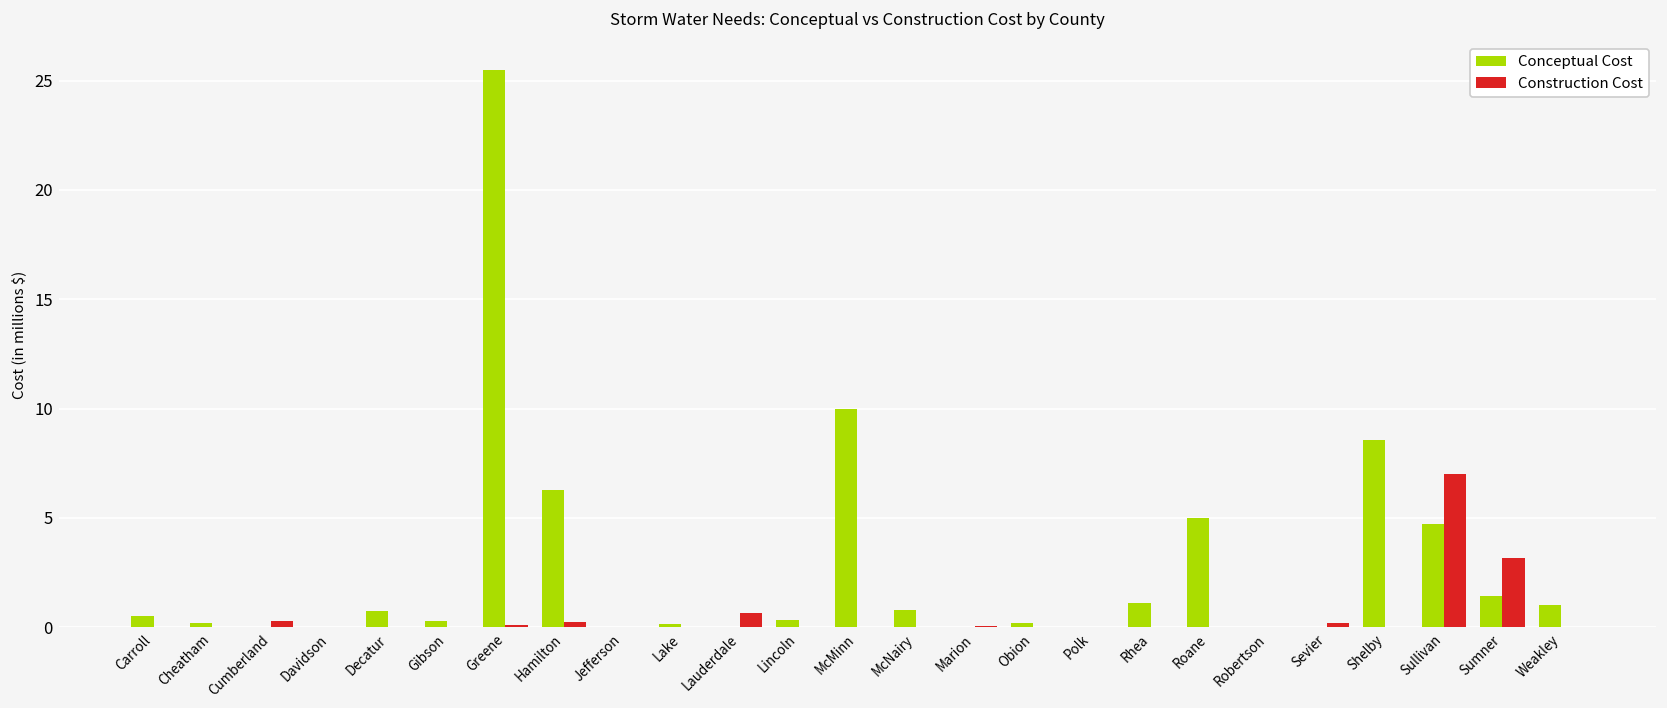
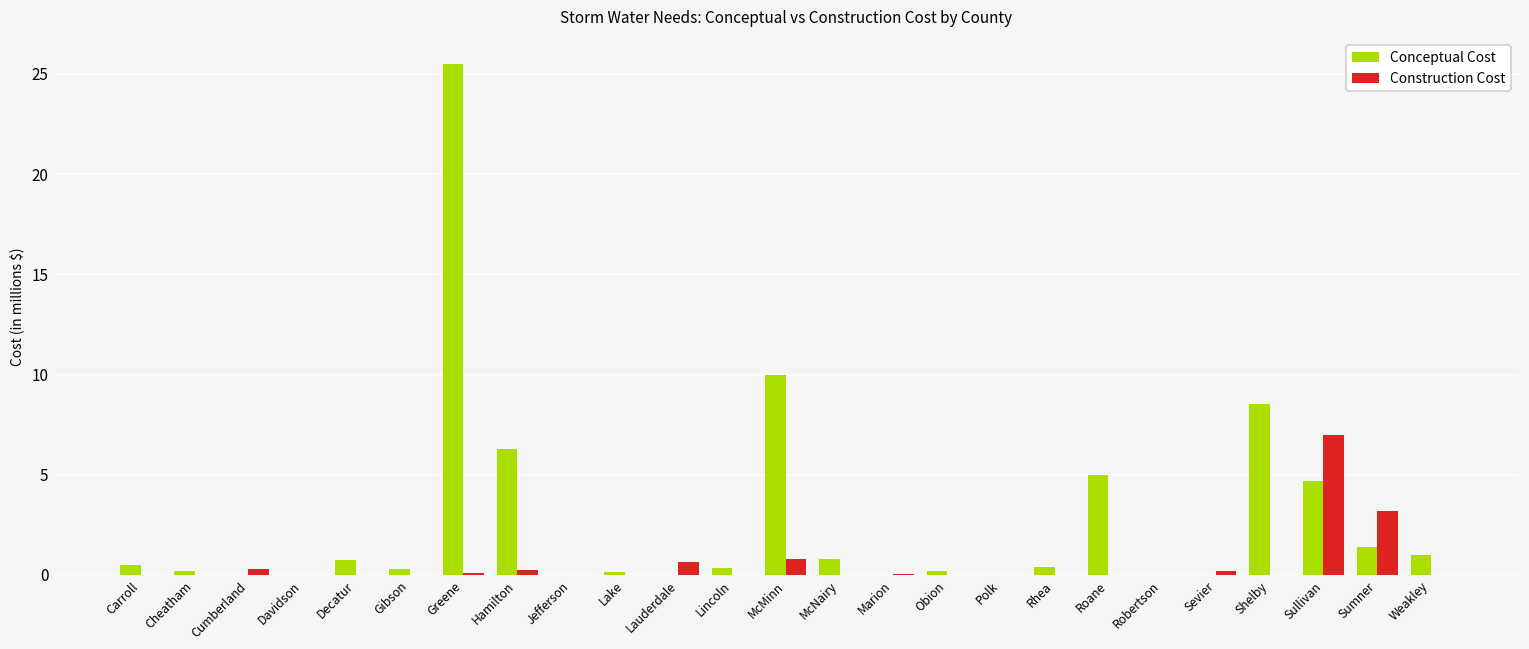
  {
    "Conceptual Cost": {
      "Carroll": 0.5,
      "Cheatham": 0.2,
      "Cumberland": 0.0,
      "Davidson": 0.0,
      "Decatur": 0.8,
      "Gibson": 0.3,
      "Greene": 25.5,
      "Hamilton": 6.3,
      "Jefferson": 0.0,
      "Lake": 0.2,
      "Lauderdale": 0.0,
      "Lincoln": 0.4,
      "McMinn": 10.0,
      "McNairy": 0.8,
      "Marion": 0.0,
      "Obion": 0.2,
      "Polk": 0.0,
-     "Rhea": 1.1,
+     "Rhea": 0.4,
      "Roane": 5.0,
      "Robertson": 0.0,
      "Sevier": 0.0,
      "Shelby": 8.5,
      "Sullivan": 4.7,
      "Sumner": 1.4,
      "Weakley": 1.0
    },
    "Construction Cost": {
      "Carroll": 0.0,
      "Cheatham": 0.0,
      "Cumberland": 0.3,
      "Davidson": 0.0,
      "Decatur": 0.0,
      "Gibson": 0.0,
      "Hamilton": 0.2,
      "Jefferson": 0.0,
      "Lake": 0.0,
      "Lauderdale": 0.6,
      "Lincoln": 0.0,
-     "McMinn": 0.0,
+     "McMinn": 0.8,
      "McNairy": 0.0,
      "Obion": 0.0,
      "Polk": 0.0,
      "Rhea": 0.0,
      "Roane": 0.0,
      "Robertson": 0.0,
      "Sevier": 0.2,
      "Shelby": 0.0,
      "Sullivan": 7.0,
      "Sumner": 3.2,
      "Weakley": 0.0
    }
  }
